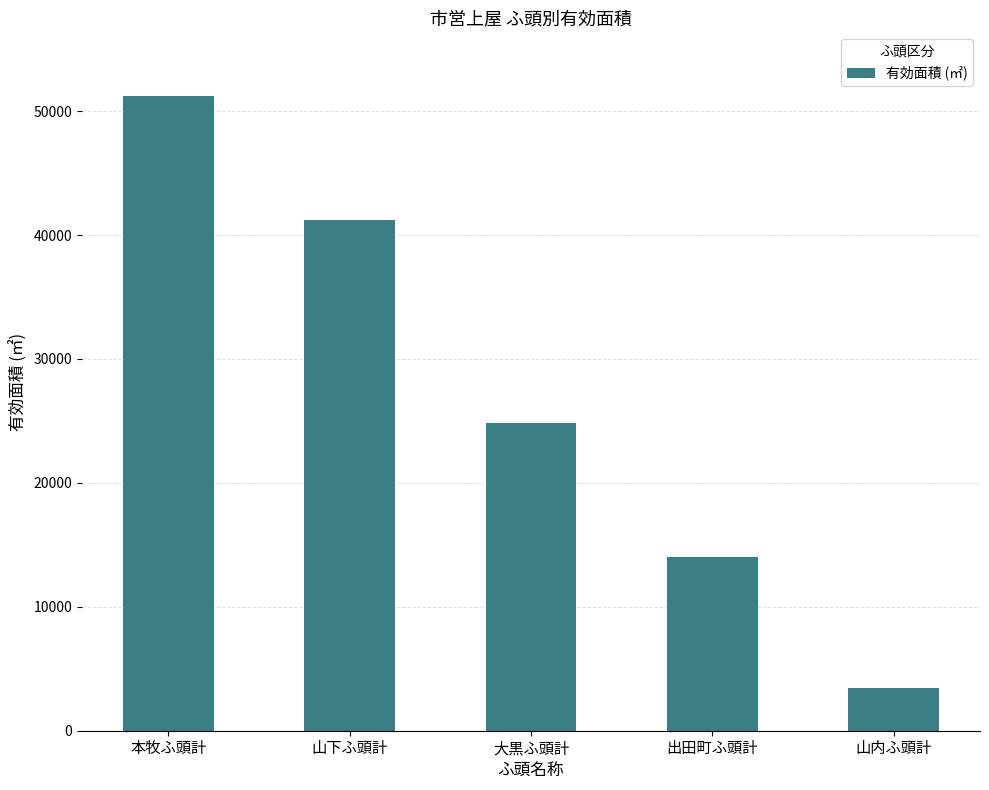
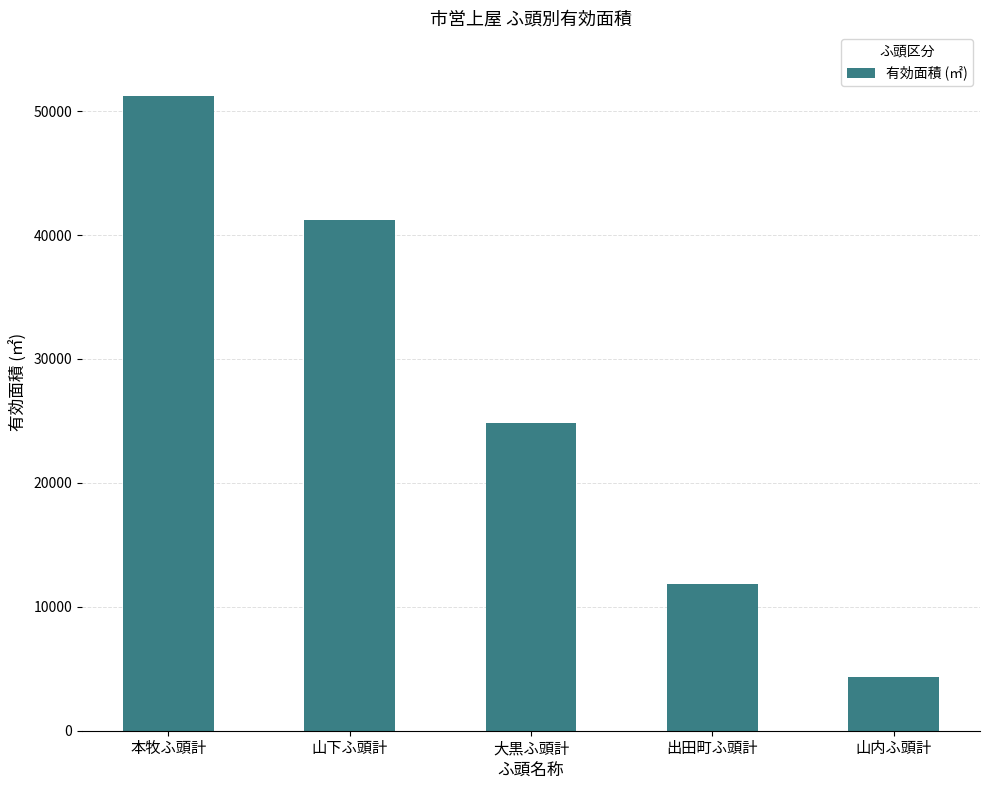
  {
    "本牧ふ頭計": 51200,
    "山下ふ頭計": 41200,
    "大黒ふ頭計": 24800,
-   "出田町ふ頭計": 14000,
-   "山内ふ頭計": 3500
+   "出田町ふ頭計": 11800,
+   "山内ふ頭計": 4300
  }
